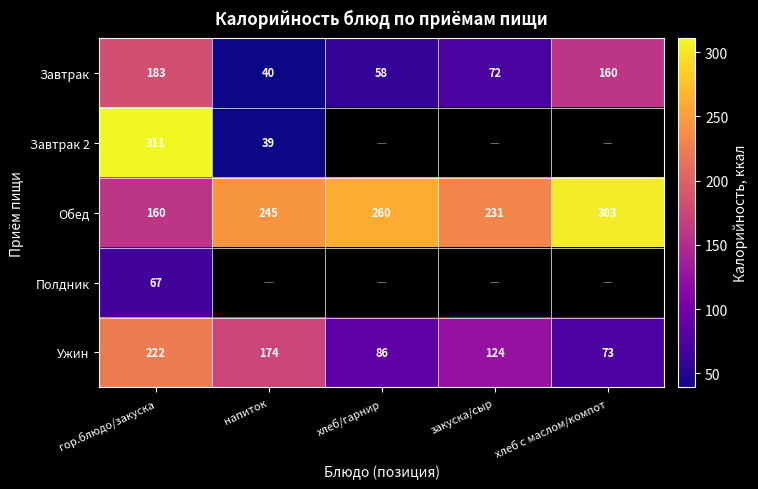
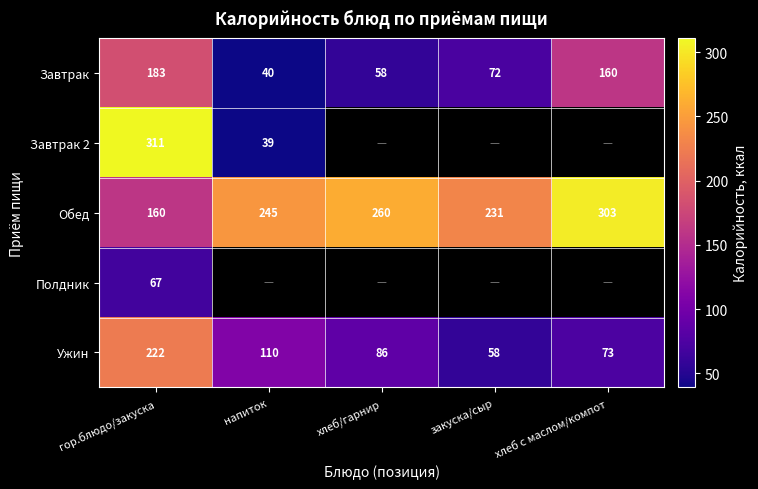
  {
    "Завтрак": {
      "гор.блюдо/закуска": 183,
      "напиток": 40,
      "хлеб/гарнир": 58,
      "закуска/сыр": 72,
      "хлеб с маслом/компот": 160
    },
    "Завтрак 2": {
      "гор.блюдо/закуска": 311,
      "напиток": 39
    },
    "Обед": {
      "гор.блюдо/закуска": 160,
      "напиток": 245,
      "хлеб/гарнир": 260,
      "закуска/сыр": 231,
      "хлеб с маслом/компот": 303
    },
    "Полдник": {
      "гор.блюдо/закуска": 67
    },
    "Ужин": {
      "гор.блюдо/закуска": 222,
-     "напиток": 174,
+     "напиток": 110,
      "хлеб/гарнир": 86,
-     "закуска/сыр": 124,
+     "закуска/сыр": 58,
      "хлеб с маслом/компот": 73
    }
  }
